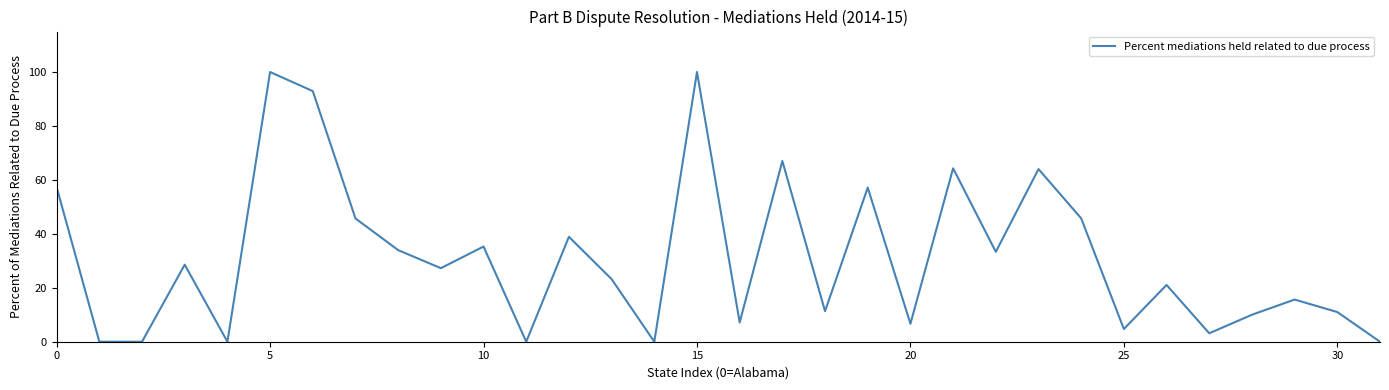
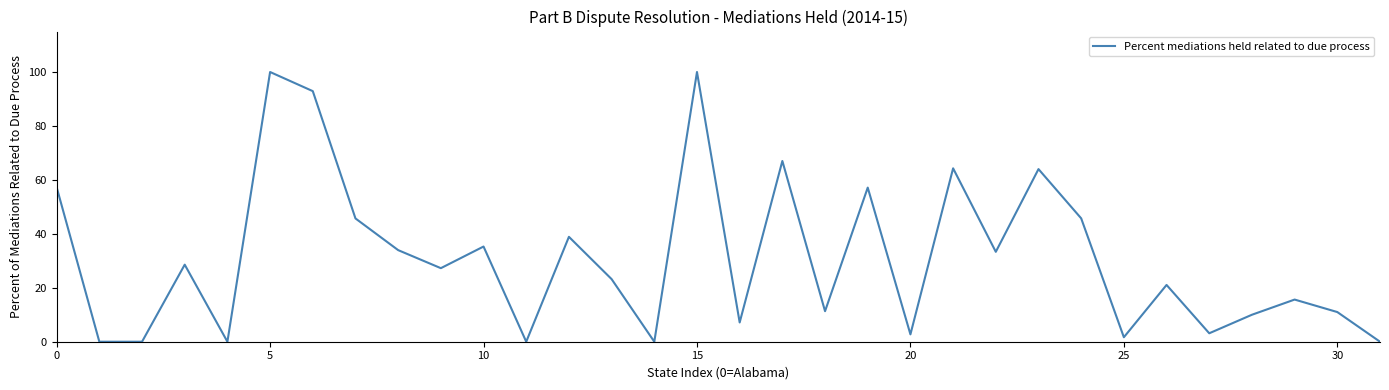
  {
    "0": 57,
    "5": 100,
    "10": 35,
    "15": 100,
-   "20": 7,
-   "25": 5,
+   "20": 3,
+   "25": 2,
    "30": 11
  }
